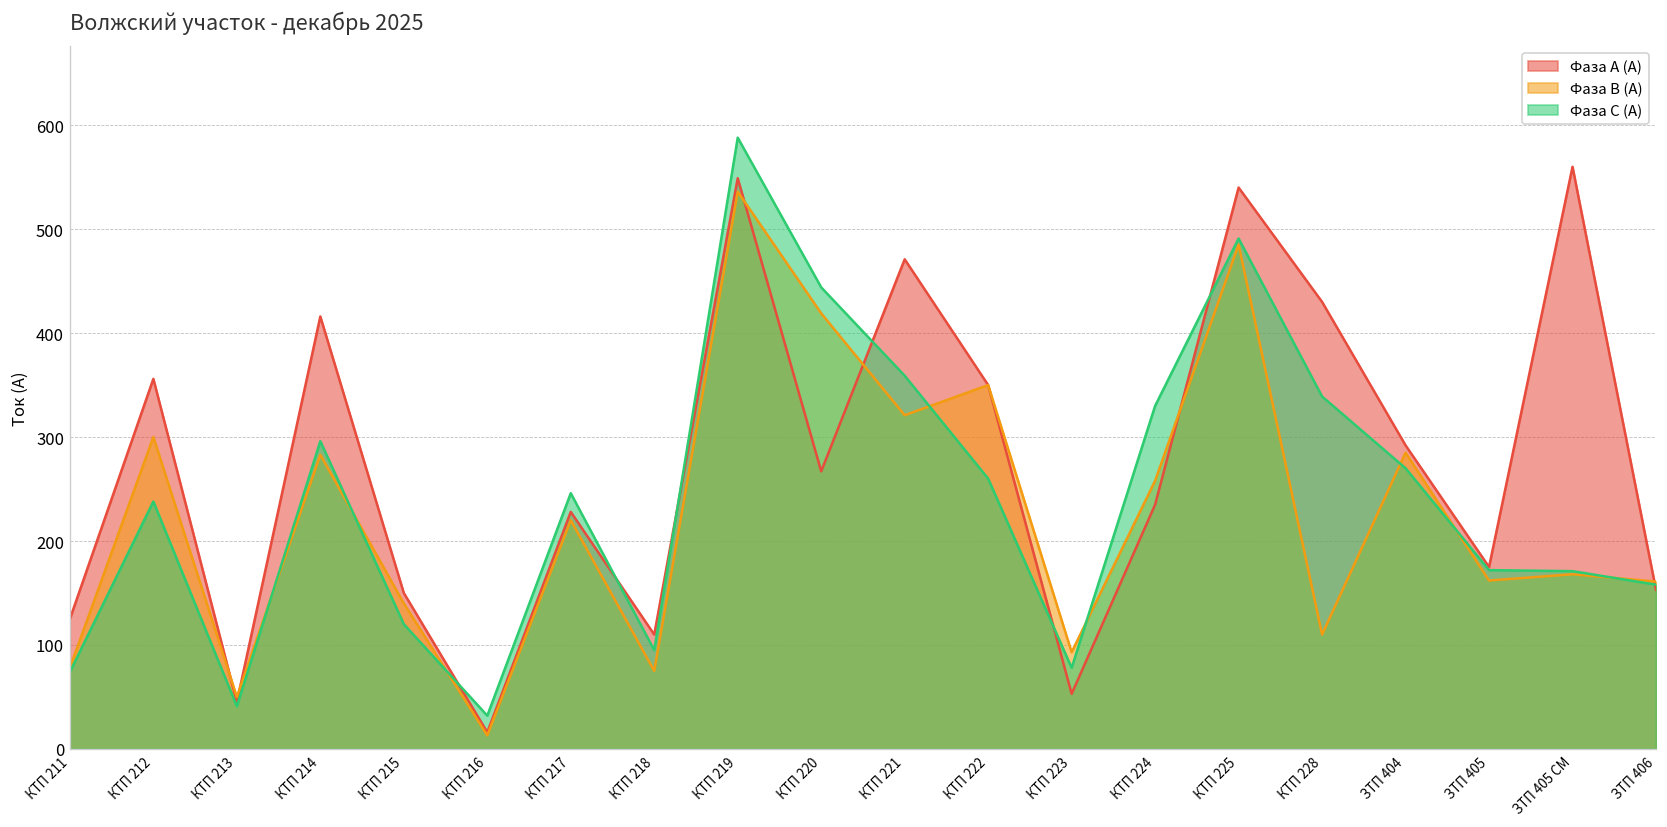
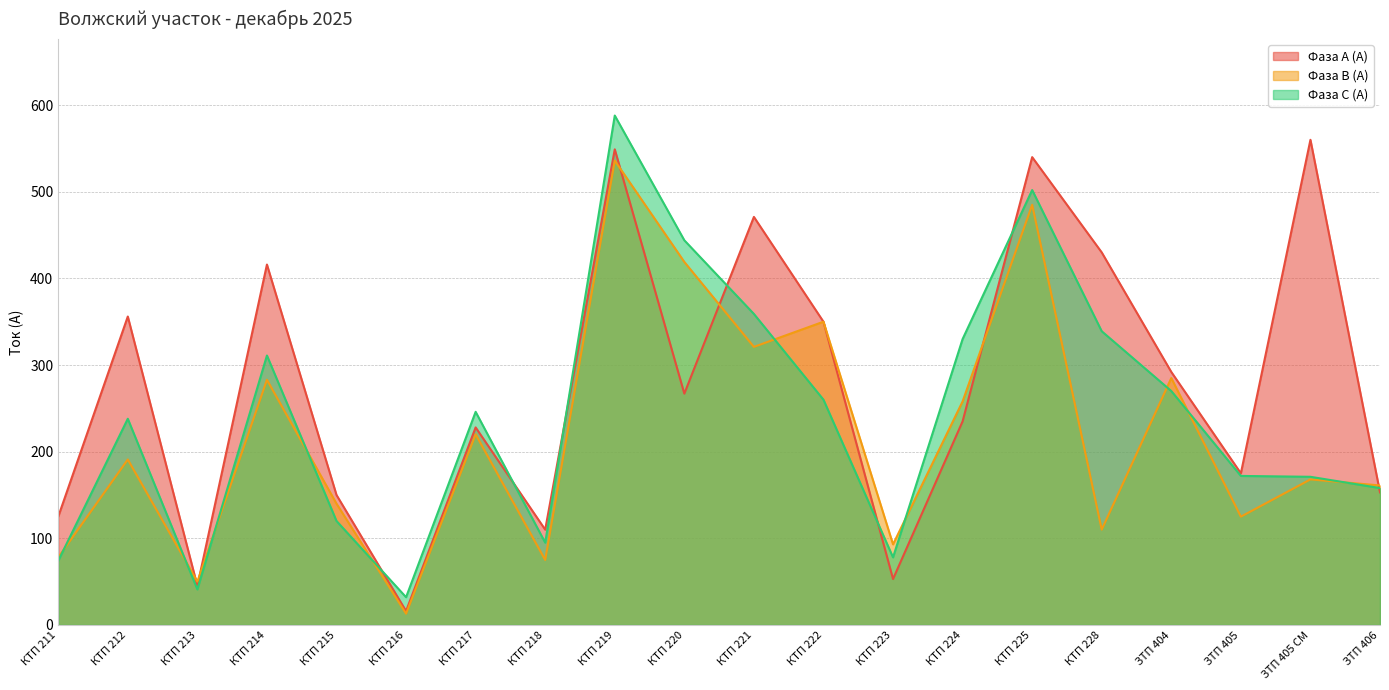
  {
    "Фаза А (А)": {
      "КТП 211": 130,
      "КТП 212": 360,
      "КТП 213": 50,
      "КТП 214": 420,
      "КТП 215": 150,
      "КТП 216": 20,
      "КТП 217": 230,
      "КТП 218": 110,
      "КТП 219": 550,
      "КТП 220": 270,
      "КТП 221": 470,
      "КТП 223": 50,
      "КТП 224": 240,
      "КТП 225": 540,
      "КТП 228": 430,
      "ЗТП 404": 290,
      "ЗТП 405": 180,
      "ЗТП 405 СМ": 560,
      "ЗТП 406": 150
    },
    "Фаза В (А)": {
      "КТП 211": 80,
-     "КТП 212": 300,
+     "КТП 212": 190,
      "КТП 213": 50,
      "КТП 214": 280,
      "КТП 215": 140,
      "КТП 216": 10,
      "КТП 217": 220,
      "КТП 218": 80,
      "КТП 219": 540,
      "КТП 220": 420,
      "КТП 221": 320,
      "КТП 223": 90,
      "КТП 224": 260,
      "КТП 225": 490,
      "КТП 228": 110,
      "ЗТП 404": 290,
-     "ЗТП 405": 160,
+     "ЗТП 405": 130,
      "ЗТП 405 СМ": 170,
      "ЗТП 406": 160
    },
    "Фаза С (А)": {
      "КТП 211": 70,
      "КТП 212": 240,
      "КТП 213": 40,
-     "КТП 214": 300,
+     "КТП 214": 310,
      "КТП 215": 120,
      "КТП 216": 30,
      "КТП 217": 250,
      "КТП 218": 100,
      "КТП 219": 590,
      "КТП 220": 440,
      "КТП 221": 360,
      "КТП 222": 260,
      "КТП 223": 80,
      "КТП 224": 330,
-     "КТП 225": 490,
+     "КТП 225": 500,
      "КТП 228": 340,
      "ЗТП 404": 270,
      "ЗТП 405": 170,
      "ЗТП 405 СМ": 170,
      "ЗТП 406": 160
    }
  }
